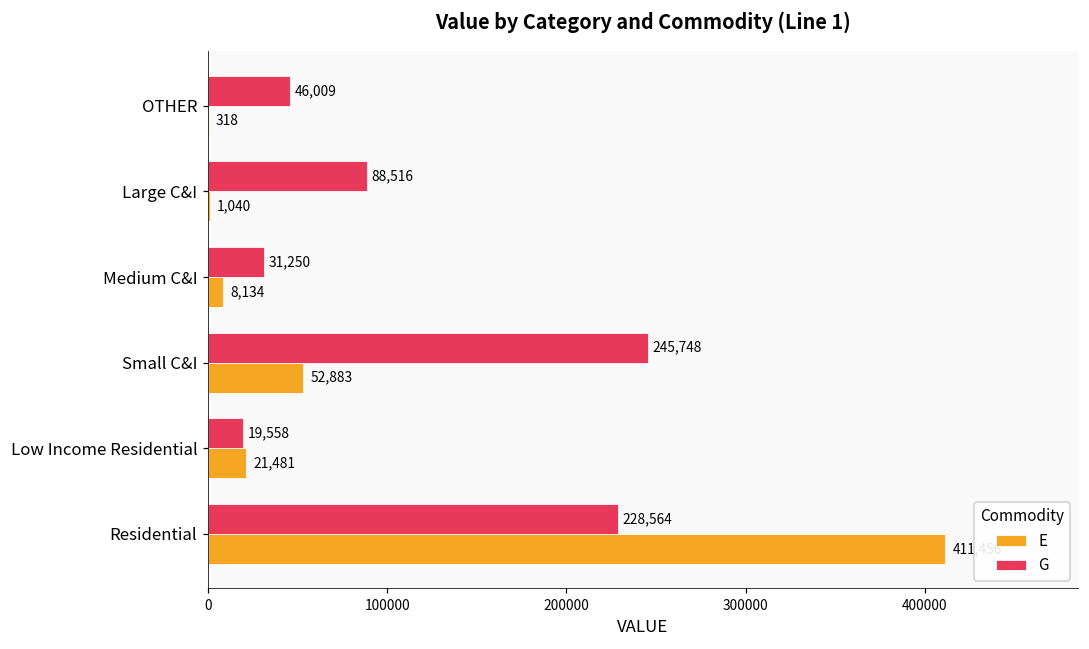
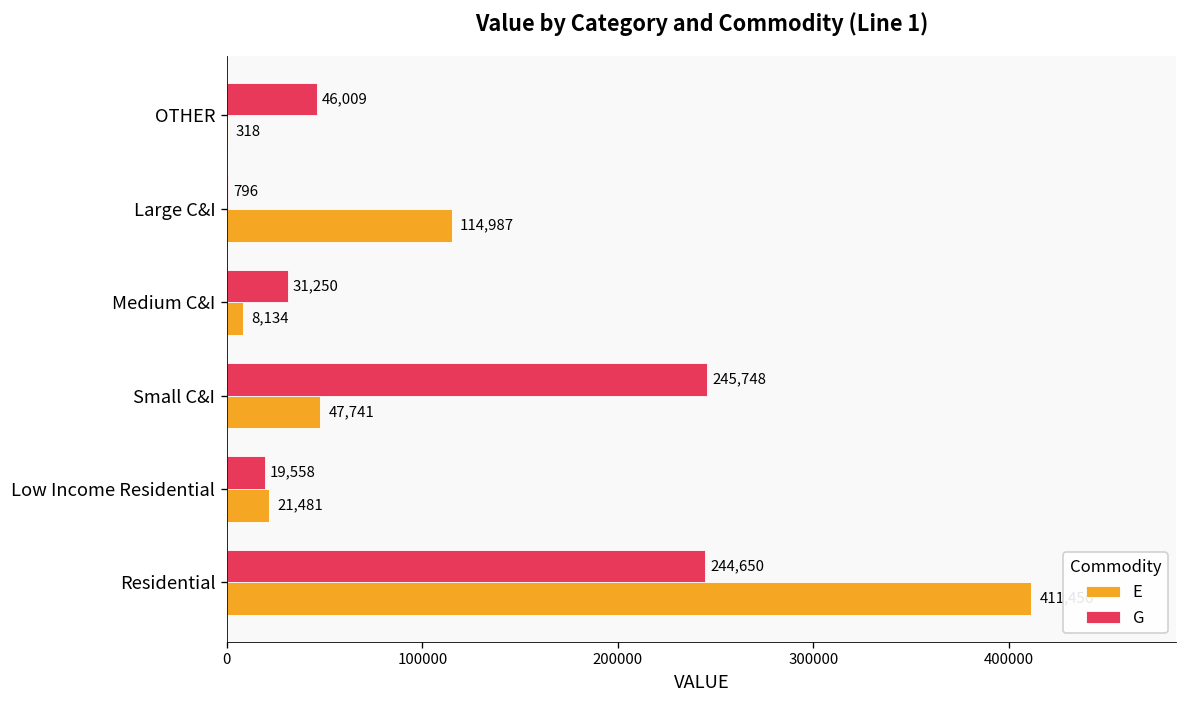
  {
    "E": {
      "OTHER": "318",
-     "Large C&I": "1,040",
+     "Large C&I": "114,987",
      "Medium C&I": "8,134",
-     "Small C&I": "52,883",
+     "Small C&I": "47,741",
      "Low Income Residential": "21,481"
    },
    "G": {
      "OTHER": "46,009",
-     "Large C&I": "88,516",
+     "Large C&I": "796",
      "Medium C&I": "31,250",
      "Small C&I": "245,748",
      "Low Income Residential": "19,558",
-     "Residential": "228,564"
+     "Residential": "244,650"
    }
  }
